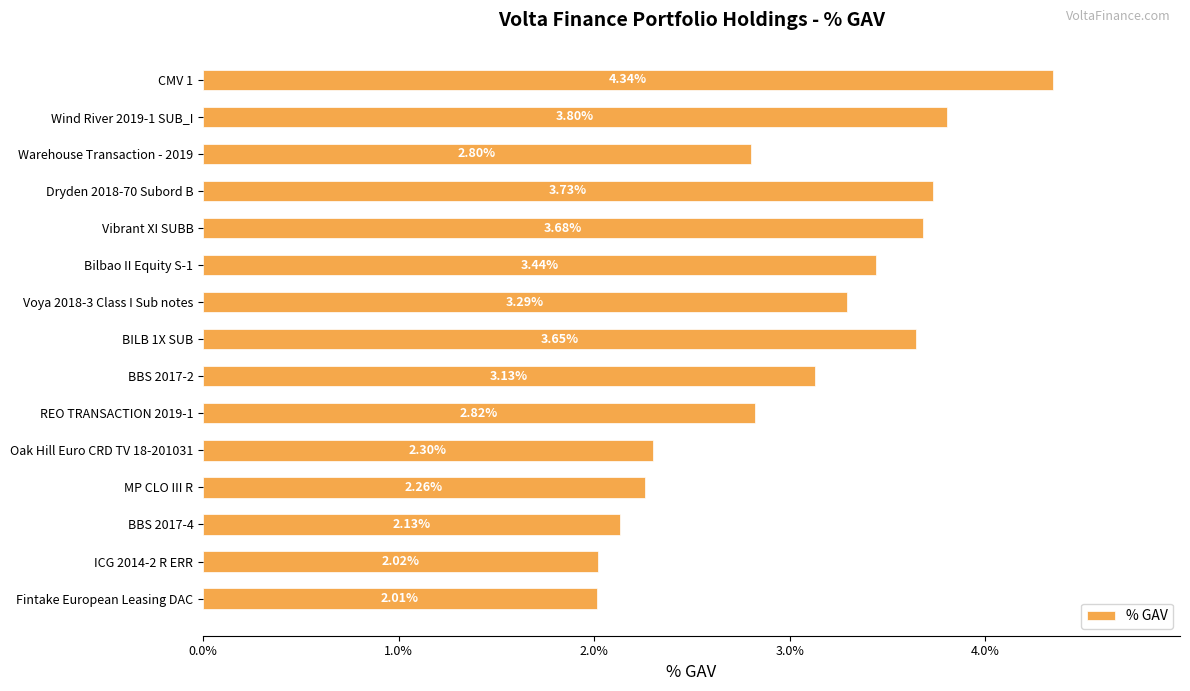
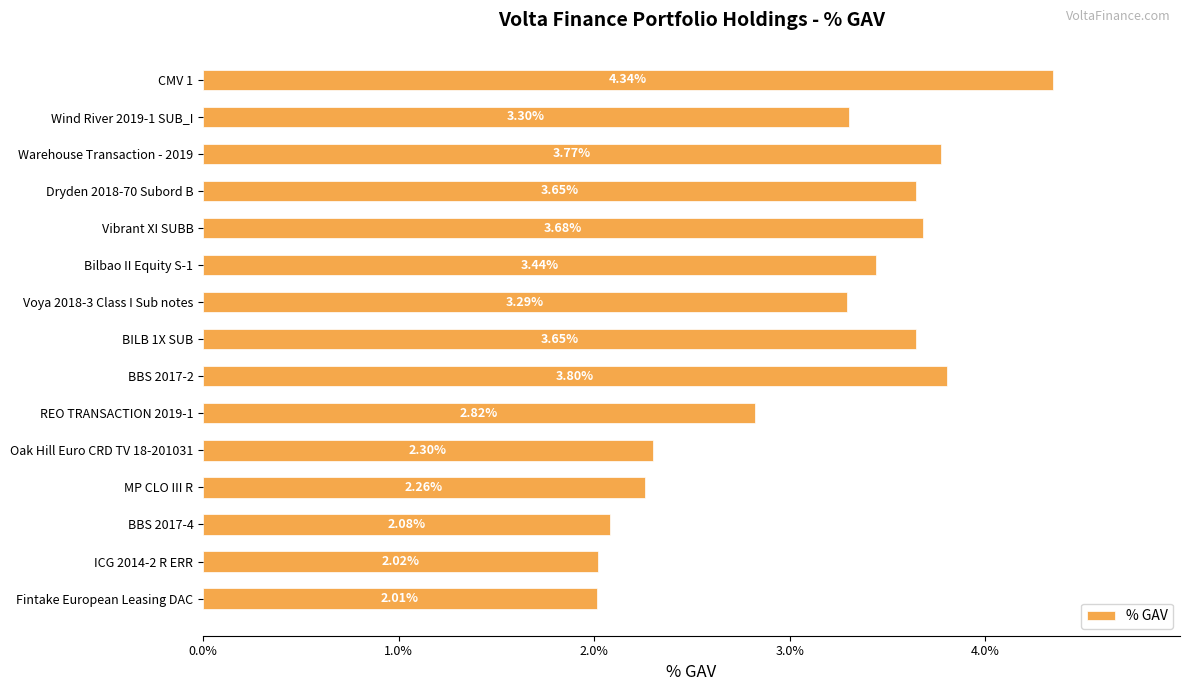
  {
    "CMV 1": "4.34%",
-   "Wind River 2019-1 SUB_I": "3.80%",
-   "Warehouse Transaction - 2019": "2.80%",
-   "Dryden 2018-70 Subord B": "3.73%",
+   "Wind River 2019-1 SUB_I": "3.30%",
+   "Warehouse Transaction - 2019": "3.77%",
+   "Dryden 2018-70 Subord B": "3.65%",
    "Vibrant XI SUBB": "3.68%",
    "Bilbao II Equity S-1": "3.44%",
    "Voya 2018-3 Class I Sub notes": "3.29%",
    "BILB 1X SUB": "3.65%",
-   "BBS 2017-2": "3.13%",
+   "BBS 2017-2": "3.80%",
    "REO TRANSACTION 2019-1": "2.82%",
    "Oak Hill Euro CRD TV 18-201031": "2.30%",
    "MP CLO III R": "2.26%",
-   "BBS 2017-4": "2.13%",
+   "BBS 2017-4": "2.08%",
    "ICG 2014-2 R ERR": "2.02%",
    "Fintake European Leasing DAC": "2.01%"
  }
